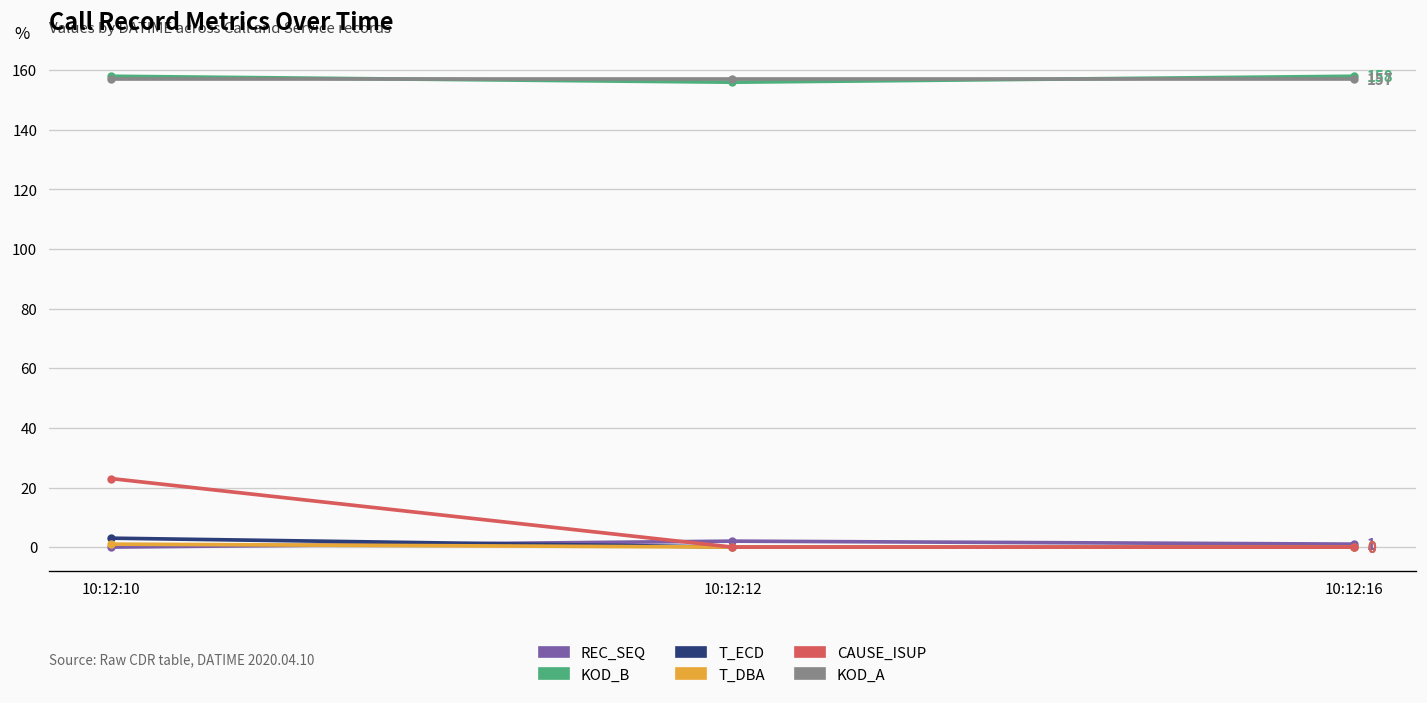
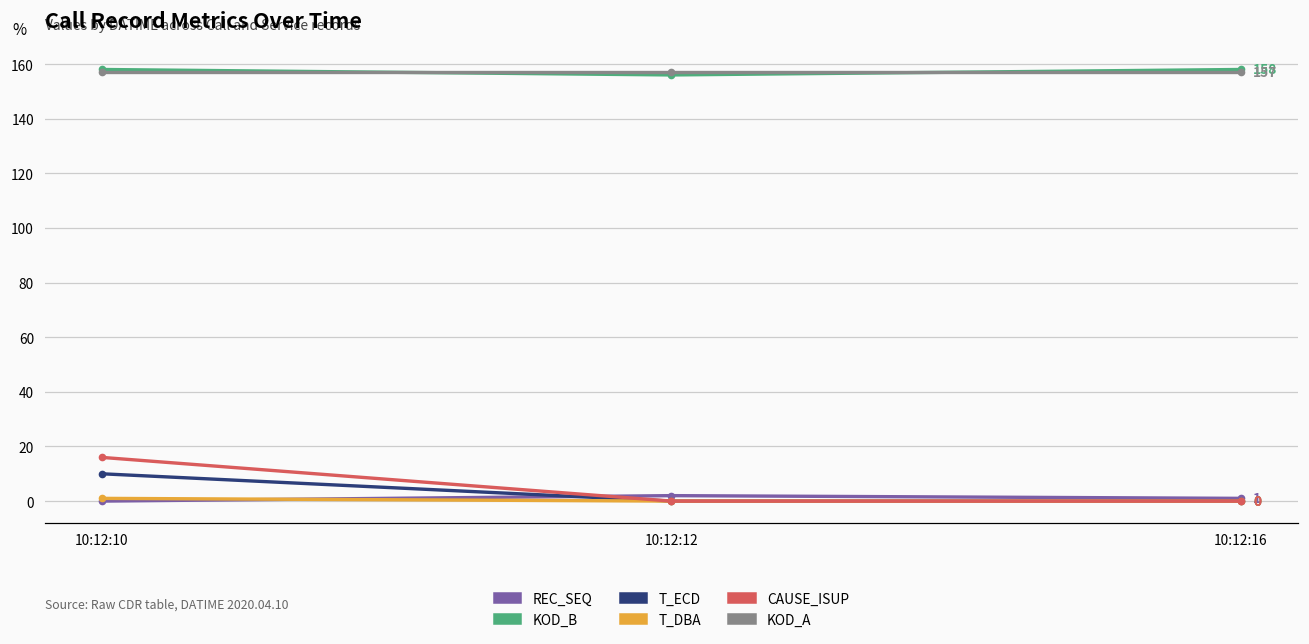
  {
    "T_ECD": {
-     "10:12:10": 3
+     "10:12:10": 10
    },
    "CAUSE_ISUP": {
-     "10:12:10": 23
+     "10:12:10": 16
    }
  }
